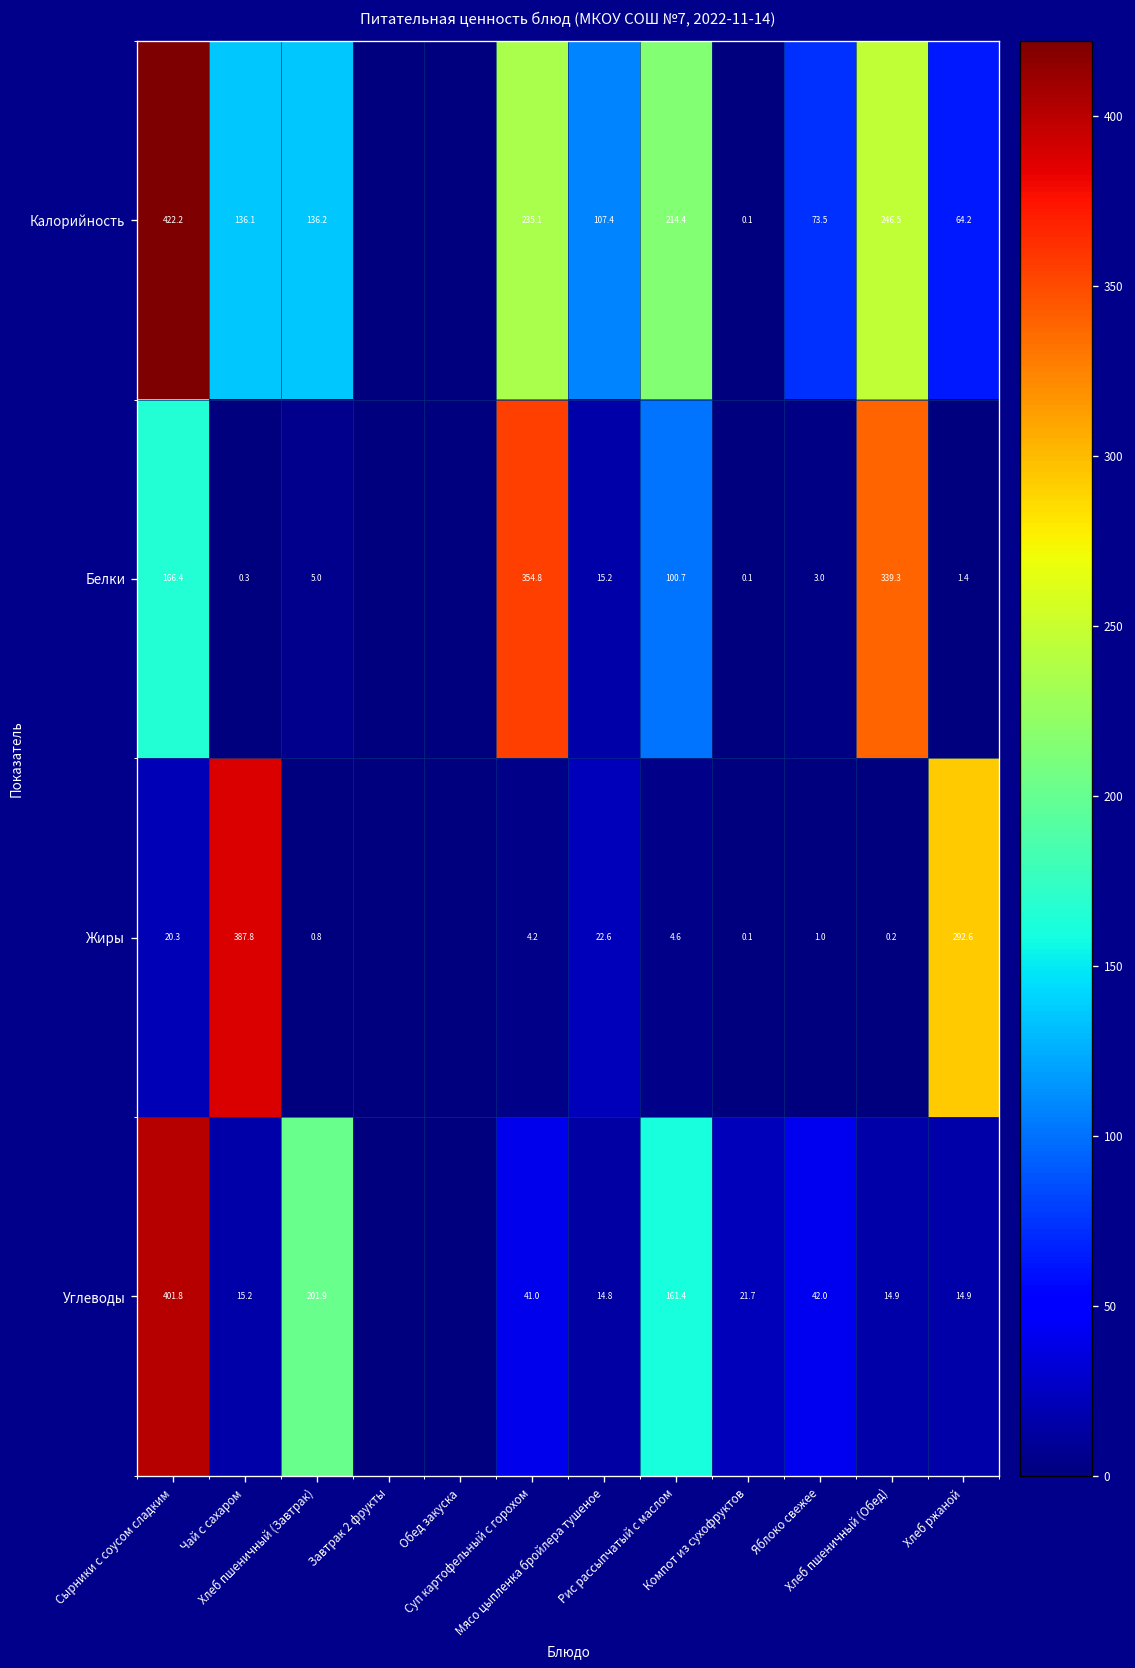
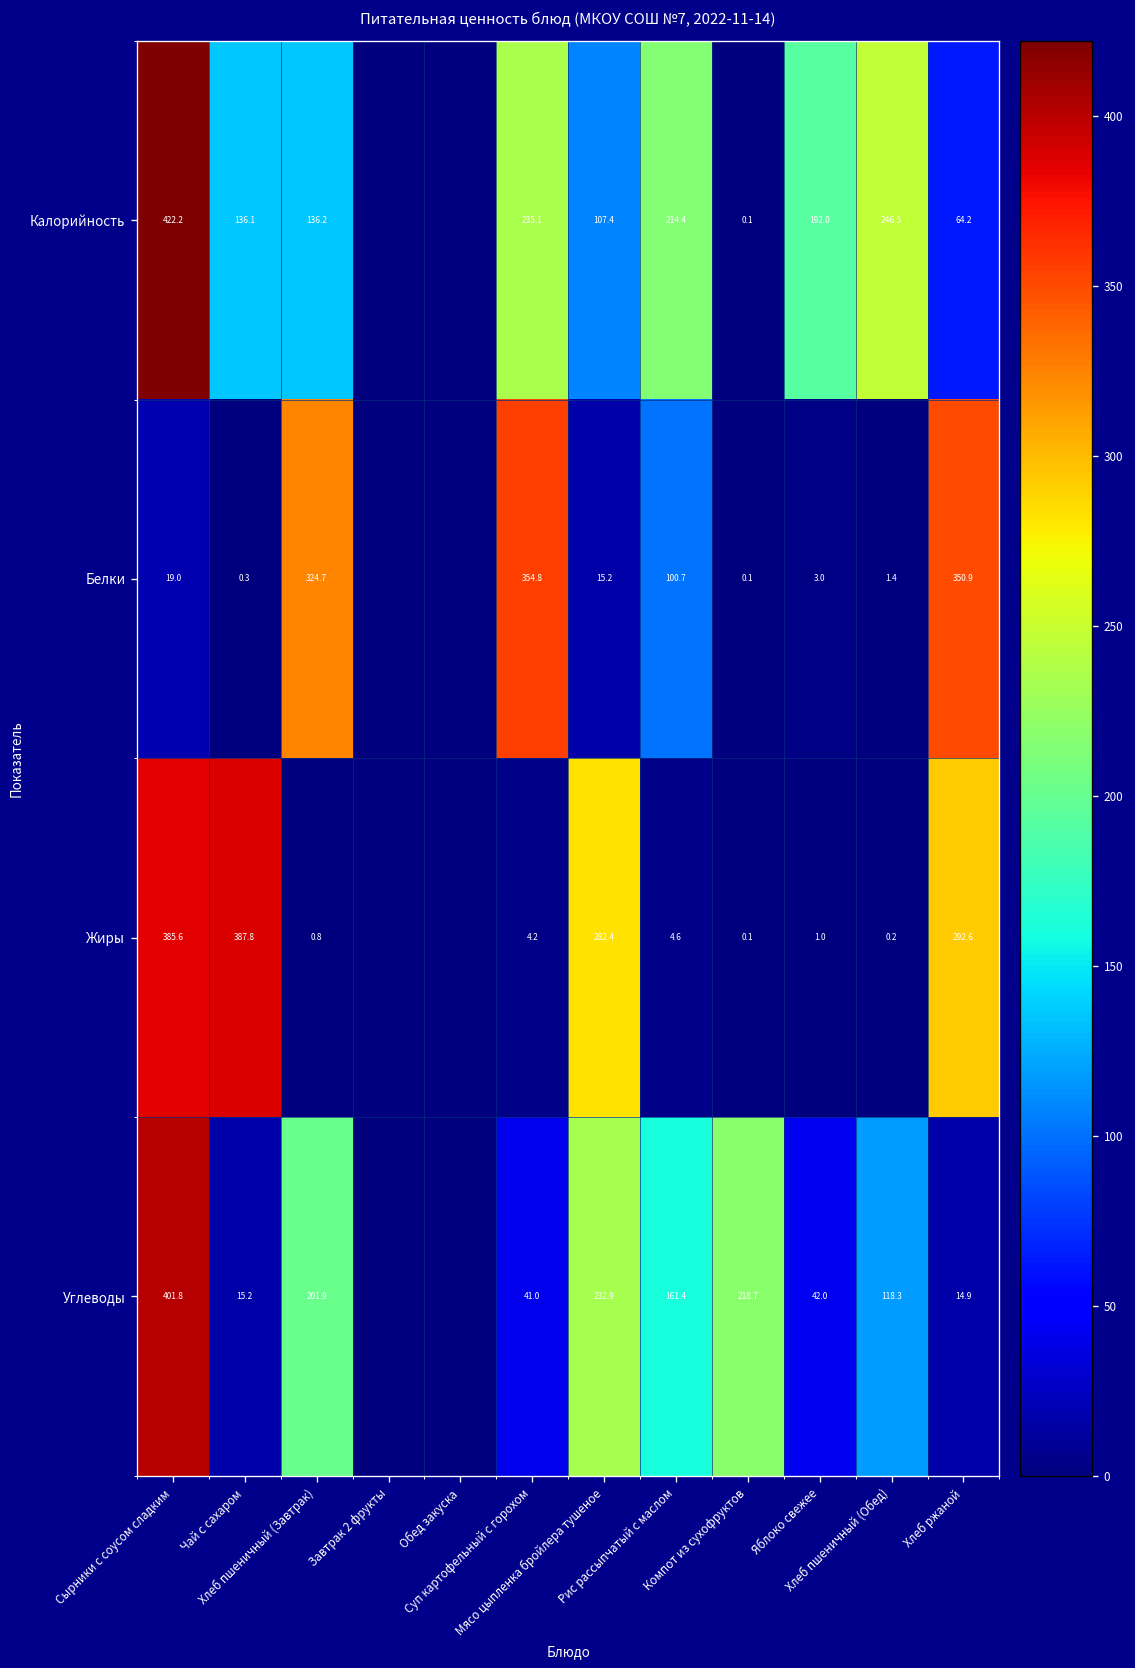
  {
    "Калорийность": {
      "Сырники с соусом сладким": 422.2,
      "Чай с сахаром": 136.1,
      "Хлеб пшеничный (Завтрак)": 136.2,
      "Суп картофельный с горохом": 235.1,
      "Мясо цыпленка бройлера тушеное": 107.4,
      "Рис рассыпчатый с маслом": 214.4,
      "Компот из сухофруктов": 0.1,
-     "Яблоко свежее": 73.5,
+     "Яблоко свежее": 192.0,
      "Хлеб пшеничный (Обед)": 246.5,
      "Хлеб ржаной": 64.2
    },
    "Белки": {
-     "Сырники с соусом сладким": 166.4,
+     "Сырники с соусом сладким": 19.0,
      "Чай с сахаром": 0.3,
-     "Хлеб пшеничный (Завтрак)": 5.0,
+     "Хлеб пшеничный (Завтрак)": 324.7,
      "Суп картофельный с горохом": 354.8,
      "Мясо цыпленка бройлера тушеное": 15.2,
      "Рис рассыпчатый с маслом": 100.7,
      "Компот из сухофруктов": 0.1,
      "Яблоко свежее": 3.0,
-     "Хлеб пшеничный (Обед)": 339.3,
-     "Хлеб ржаной": 1.4
+     "Хлеб пшеничный (Обед)": 1.4,
+     "Хлеб ржаной": 350.9
    },
    "Жиры": {
-     "Сырники с соусом сладким": 20.3,
+     "Сырники с соусом сладким": 385.6,
      "Чай с сахаром": 387.8,
      "Хлеб пшеничный (Завтрак)": 0.8,
      "Суп картофельный с горохом": 4.2,
-     "Мясо цыпленка бройлера тушеное": 22.6,
+     "Мясо цыпленка бройлера тушеное": 282.4,
      "Рис рассыпчатый с маслом": 4.6,
      "Компот из сухофруктов": 0.1,
      "Яблоко свежее": 1.0,
      "Хлеб пшеничный (Обед)": 0.2,
      "Хлеб ржаной": 292.6
    },
    "Углеводы": {
      "Сырники с соусом сладким": 401.8,
      "Чай с сахаром": 15.2,
      "Хлеб пшеничный (Завтрак)": 201.9,
      "Суп картофельный с горохом": 41.0,
-     "Мясо цыпленка бройлера тушеное": 14.8,
+     "Мясо цыпленка бройлера тушеное": 232.9,
      "Рис рассыпчатый с маслом": 161.4,
-     "Компот из сухофруктов": 21.7,
+     "Компот из сухофруктов": 218.7,
      "Яблоко свежее": 42.0,
-     "Хлеб пшеничный (Обед)": 14.9,
+     "Хлеб пшеничный (Обед)": 118.3,
      "Хлеб ржаной": 14.9
    }
  }
